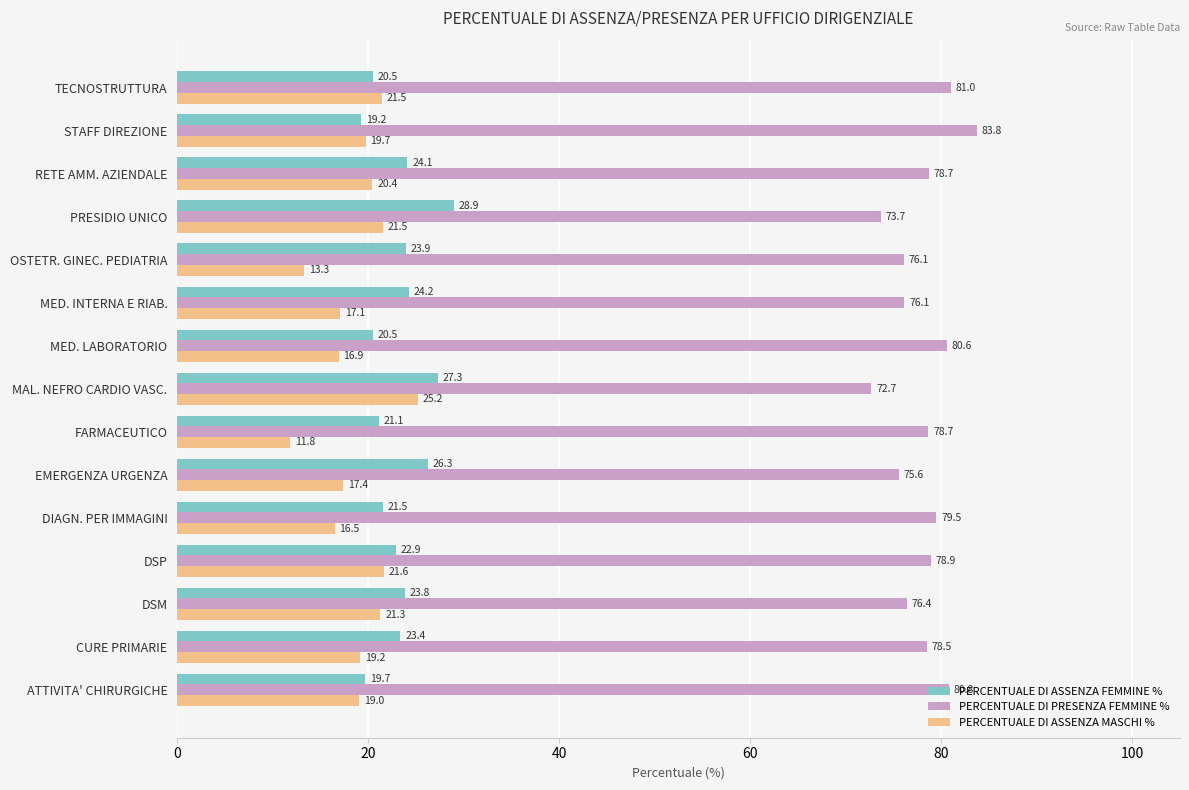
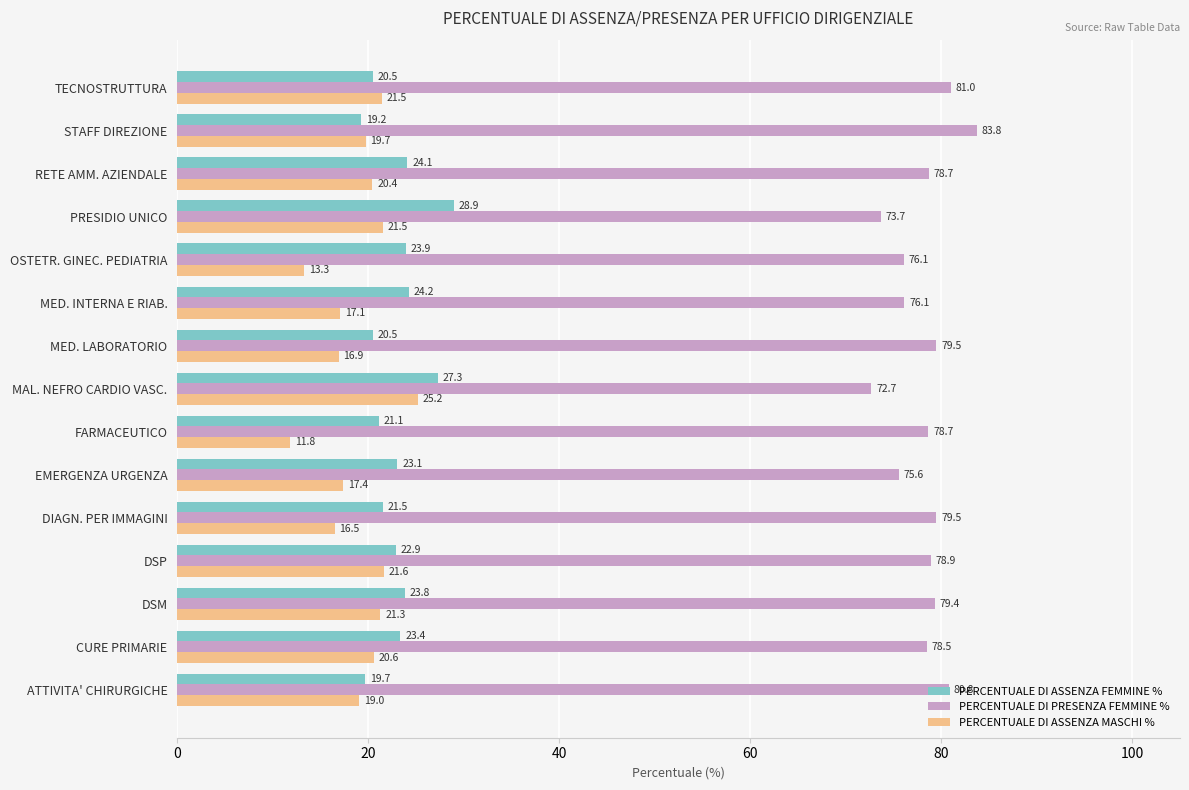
  {
    "PERCENTUALE DI ASSENZA FEMMINE %": {
      "TECNOSTRUTTURA": 20.5,
      "STAFF DIREZIONE": 19.2,
      "RETE AMM. AZIENDALE": 24.1,
      "PRESIDIO UNICO": 28.9,
      "OSTETR. GINEC. PEDIATRIA": 23.9,
      "MED. INTERNA E RIAB.": 24.2,
      "MED. LABORATORIO": 20.5,
      "MAL. NEFRO CARDIO VASC.": 27.3,
      "FARMACEUTICO": 21.1,
-     "EMERGENZA URGENZA": 26.3,
+     "EMERGENZA URGENZA": 23.1,
      "DIAGN. PER IMMAGINI": 21.5,
      "DSP": 22.9,
      "DSM": 23.8,
      "CURE PRIMARIE": 23.4,
      "ATTIVITA' CHIRURGICHE": 19.7
    },
    "PERCENTUALE DI PRESENZA FEMMINE %": {
      "TECNOSTRUTTURA": 81.0,
      "STAFF DIREZIONE": 83.8,
      "RETE AMM. AZIENDALE": 78.7,
      "PRESIDIO UNICO": 73.7,
      "OSTETR. GINEC. PEDIATRIA": 76.1,
      "MED. INTERNA E RIAB.": 76.1,
-     "MED. LABORATORIO": 80.6,
+     "MED. LABORATORIO": 79.5,
      "MAL. NEFRO CARDIO VASC.": 72.7,
      "FARMACEUTICO": 78.7,
      "EMERGENZA URGENZA": 75.6,
      "DIAGN. PER IMMAGINI": 79.5,
      "DSP": 78.9,
-     "DSM": 76.4,
+     "DSM": 79.4,
      "CURE PRIMARIE": 78.5,
      "ATTIVITA' CHIRURGICHE": 80.8
    },
    "PERCENTUALE DI ASSENZA MASCHI %": {
      "TECNOSTRUTTURA": 21.5,
      "STAFF DIREZIONE": 19.7,
      "RETE AMM. AZIENDALE": 20.4,
      "PRESIDIO UNICO": 21.5,
      "OSTETR. GINEC. PEDIATRIA": 13.3,
      "MED. INTERNA E RIAB.": 17.1,
      "MED. LABORATORIO": 16.9,
      "MAL. NEFRO CARDIO VASC.": 25.2,
      "FARMACEUTICO": 11.8,
      "EMERGENZA URGENZA": 17.4,
      "DIAGN. PER IMMAGINI": 16.5,
      "DSP": 21.6,
      "DSM": 21.3,
-     "CURE PRIMARIE": 19.2,
+     "CURE PRIMARIE": 20.6,
      "ATTIVITA' CHIRURGICHE": 19.0
    }
  }
